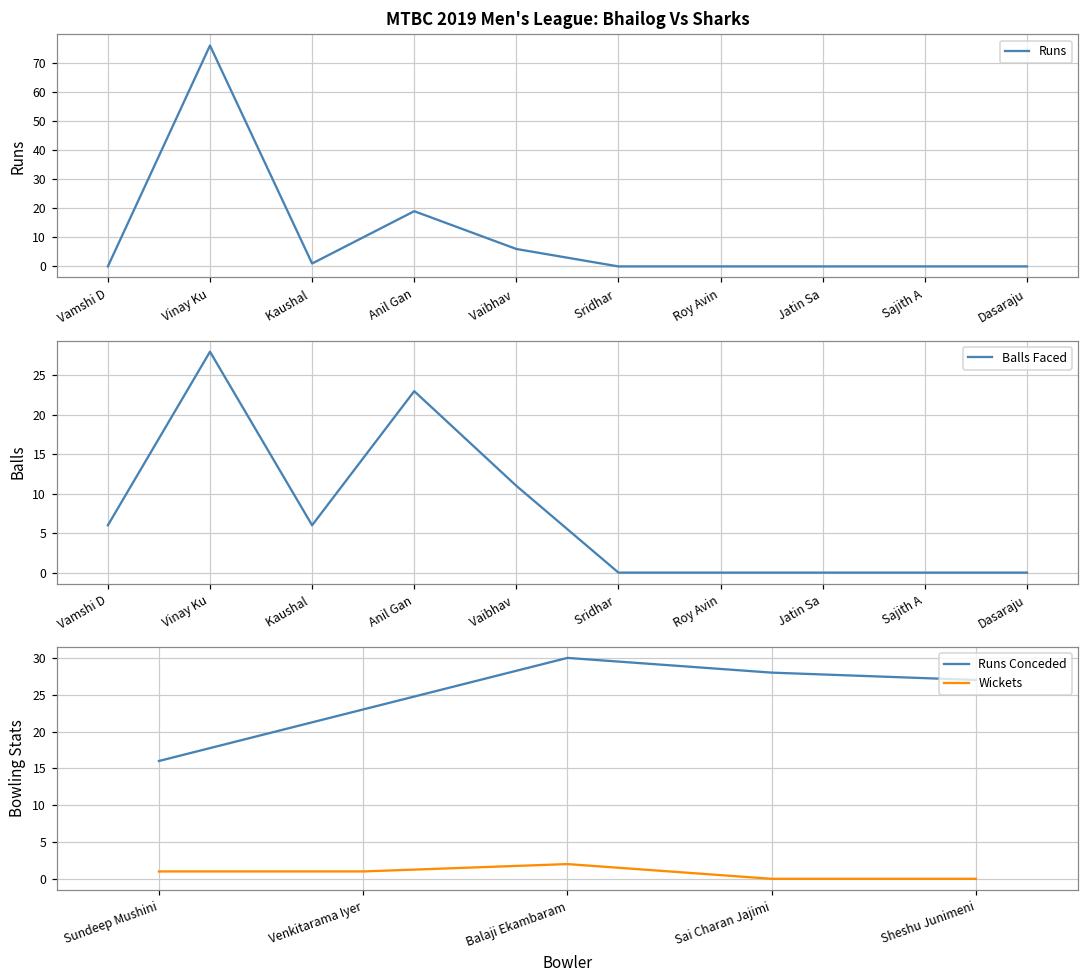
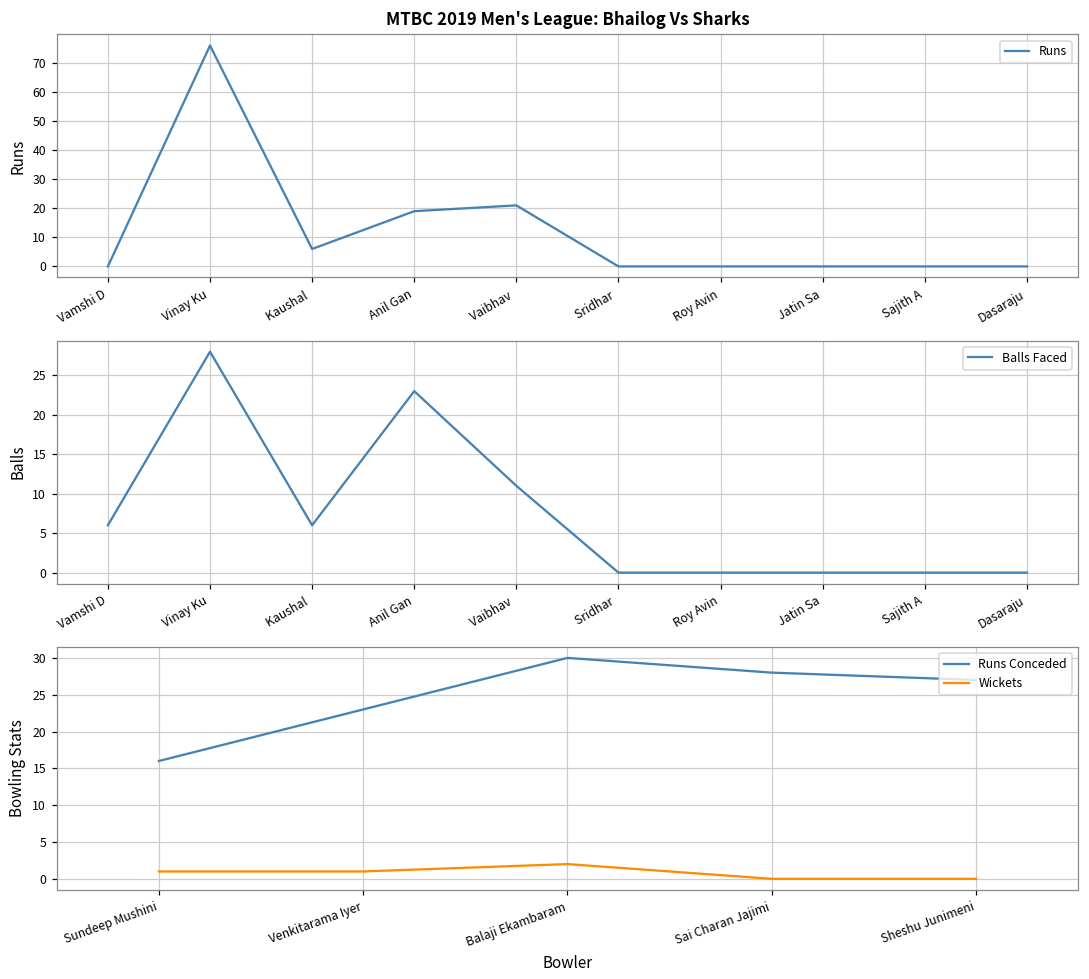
  {
    "MTBC 2019 Men's League: Bhailog Vs Sharks": {
      "Vamshi D": 0,
      "Vinay Ku": 76,
-     "Kaushal": 1,
+     "Kaushal": 6,
      "Anil Gan": 19,
-     "Vaibhav": 6,
+     "Vaibhav": 21,
      "Sridhar": 0,
      "Roy Avin": 0,
      "Jatin Sa": 0,
      "Sajith A": 0,
      "Dasaraju": 0
    }
  }
